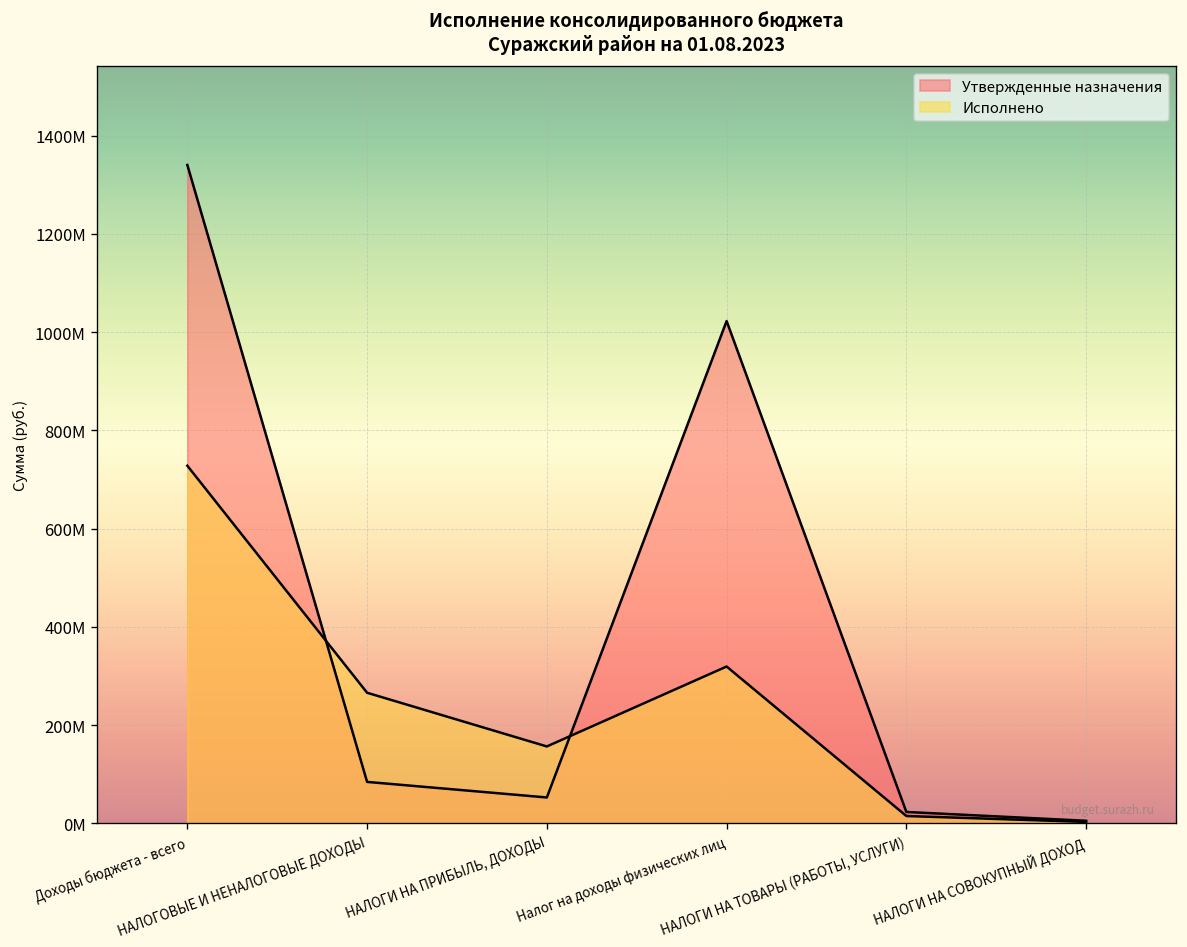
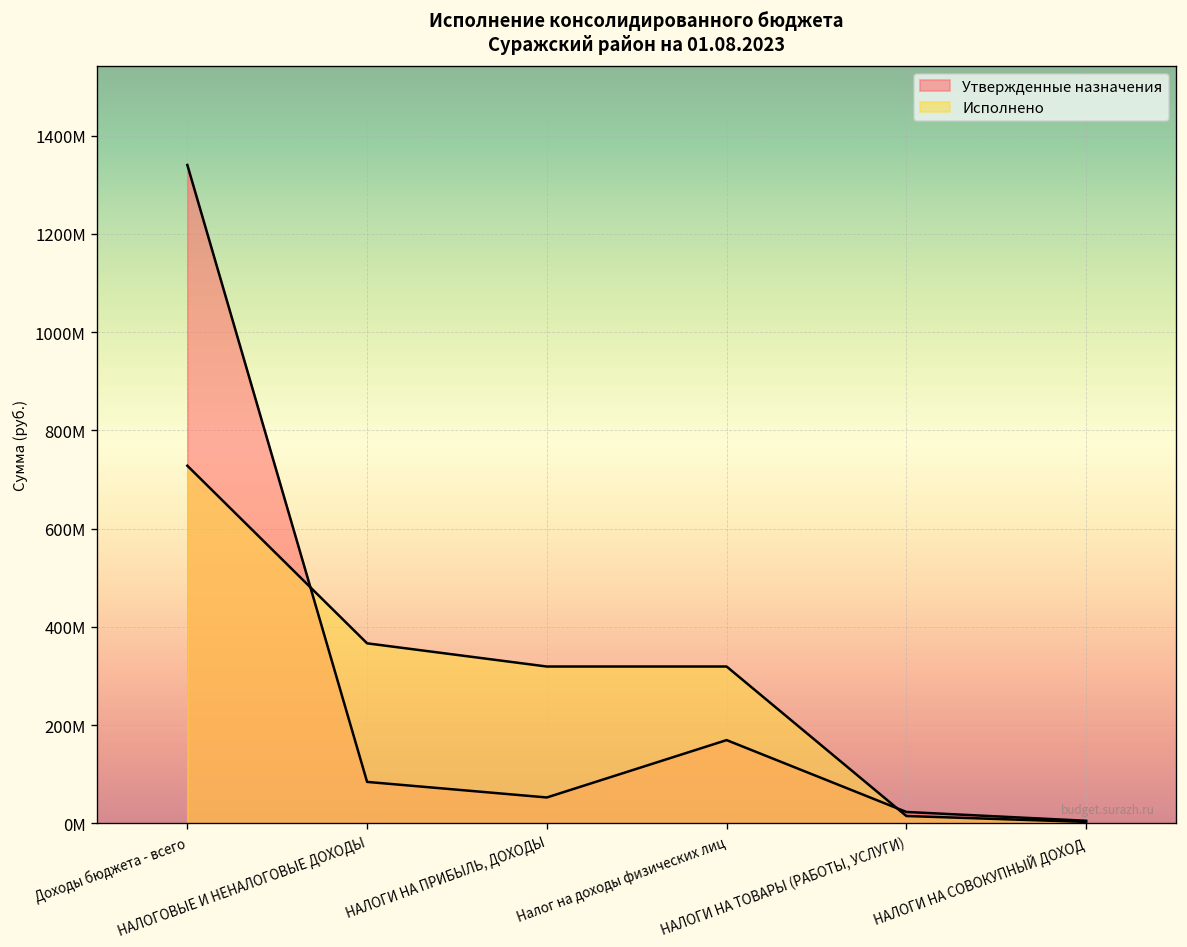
  {
    "Утвержденные назначения": {
      "Доходы бюджета - всего": 1340000000,
      "НАЛОГОВЫЕ И НЕНАЛОГОВЫЕ ДОХОДЫ": 80000000,
      "НАЛОГИ НА ПРИБЫЛЬ, ДОХОДЫ": 50000000,
-     "Налог на доходы физических лиц": 1020000000,
+     "Налог на доходы физических лиц": 170000000,
      "НАЛОГИ НА ТОВАРЫ (РАБОТЫ, УСЛУГИ)": 20000000
    },
    "Исполнено": {
      "Доходы бюджета - всего": 730000000,
-     "НАЛОГОВЫЕ И НЕНАЛОГОВЫЕ ДОХОДЫ": 270000000,
-     "НАЛОГИ НА ПРИБЫЛЬ, ДОХОДЫ": 160000000,
+     "НАЛОГОВЫЕ И НЕНАЛОГОВЫЕ ДОХОДЫ": 370000000,
+     "НАЛОГИ НА ПРИБЫЛЬ, ДОХОДЫ": 320000000,
      "Налог на доходы физических лиц": 320000000,
      "НАЛОГИ НА ТОВАРЫ (РАБОТЫ, УСЛУГИ)": 10000000
    }
  }
